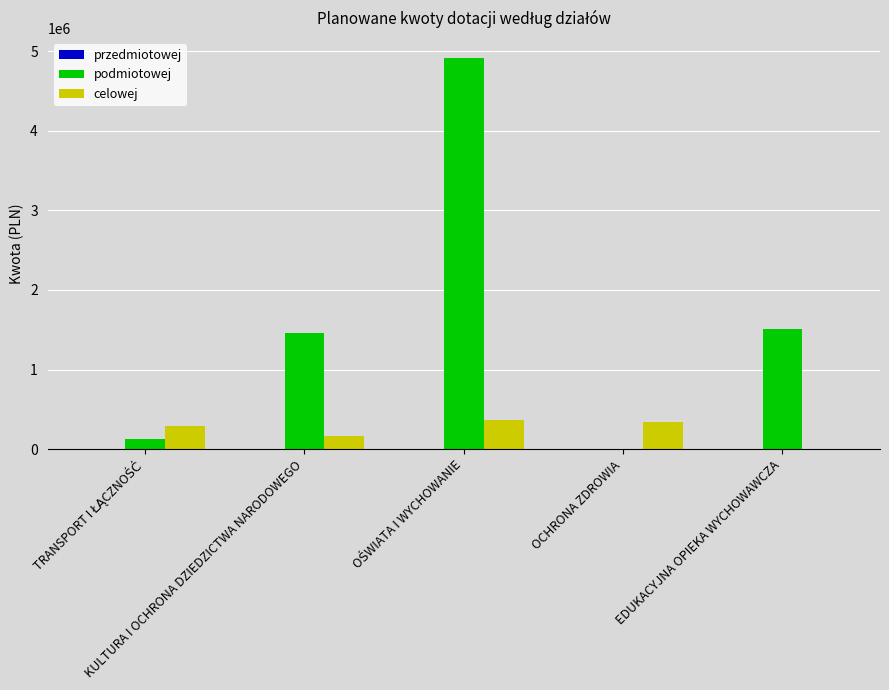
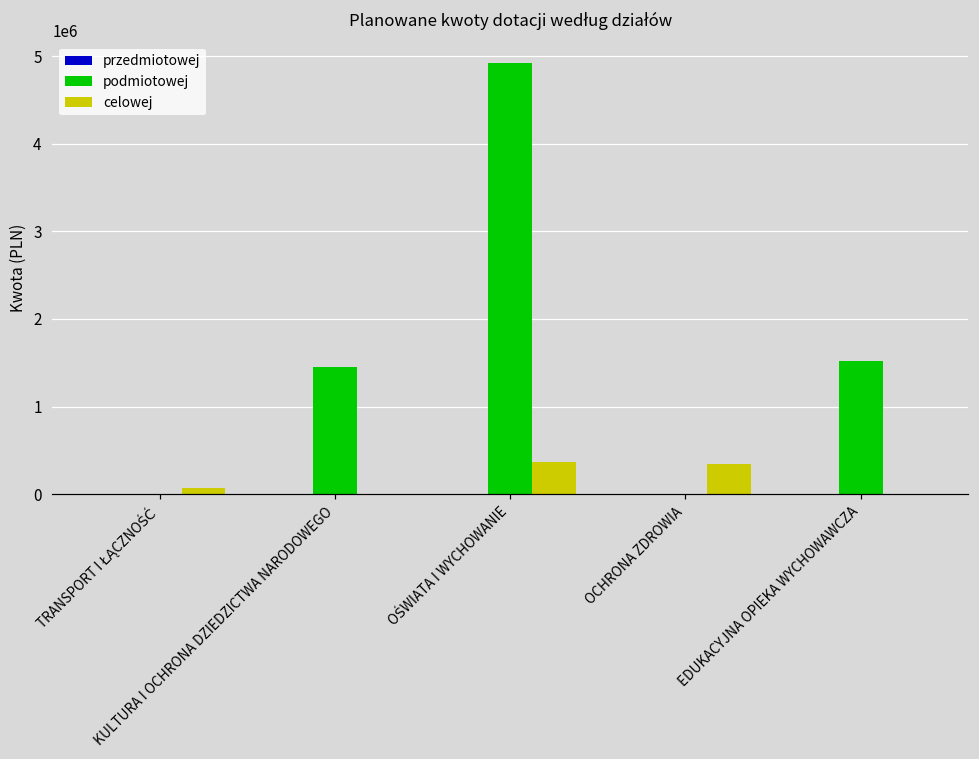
  {
    "przedmiotowej": {
      "TRANSPORT I ŁĄCZNOŚĆ": 0,
      "KULTURA I OCHRONA DZIEDZICTWA NARODOWEGO": 0,
      "OŚWIATA I WYCHOWANIE": 0,
      "OCHRONA ZDROWIA": 0,
      "EDUKACYJNA OPIEKA WYCHOWAWCZA": 0
    },
    "podmiotowej": {
-     "TRANSPORT I ŁĄCZNOŚĆ": 100000,
+     "TRANSPORT I ŁĄCZNOŚĆ": 0,
      "KULTURA I OCHRONA DZIEDZICTWA NARODOWEGO": 1500000,
      "OŚWIATA I WYCHOWANIE": 4900000,
      "OCHRONA ZDROWIA": 0,
      "EDUKACYJNA OPIEKA WYCHOWAWCZA": 1500000
    },
    "celowej": {
-     "TRANSPORT I ŁĄCZNOŚĆ": 300000,
-     "KULTURA I OCHRONA DZIEDZICTWA NARODOWEGO": 200000,
+     "TRANSPORT I ŁĄCZNOŚĆ": 100000,
+     "KULTURA I OCHRONA DZIEDZICTWA NARODOWEGO": 0,
      "OŚWIATA I WYCHOWANIE": 400000,
      "OCHRONA ZDROWIA": 300000
    }
  }
